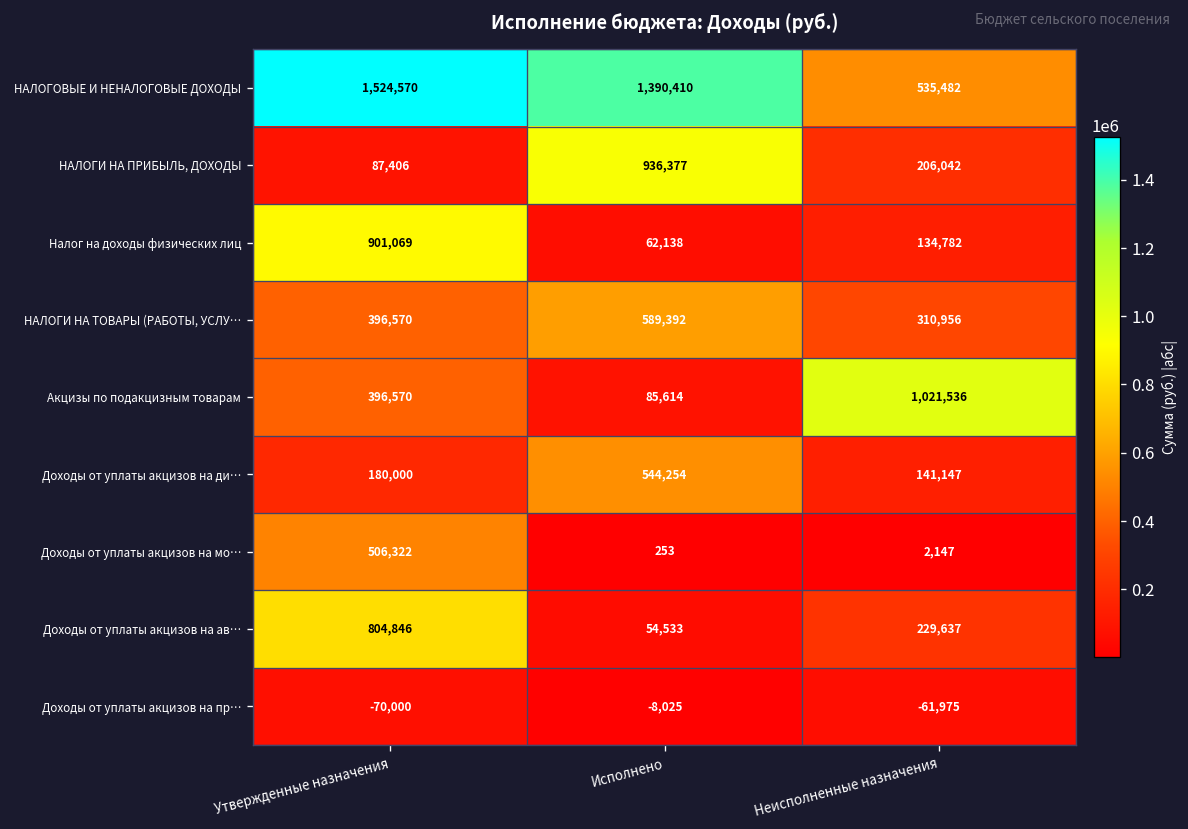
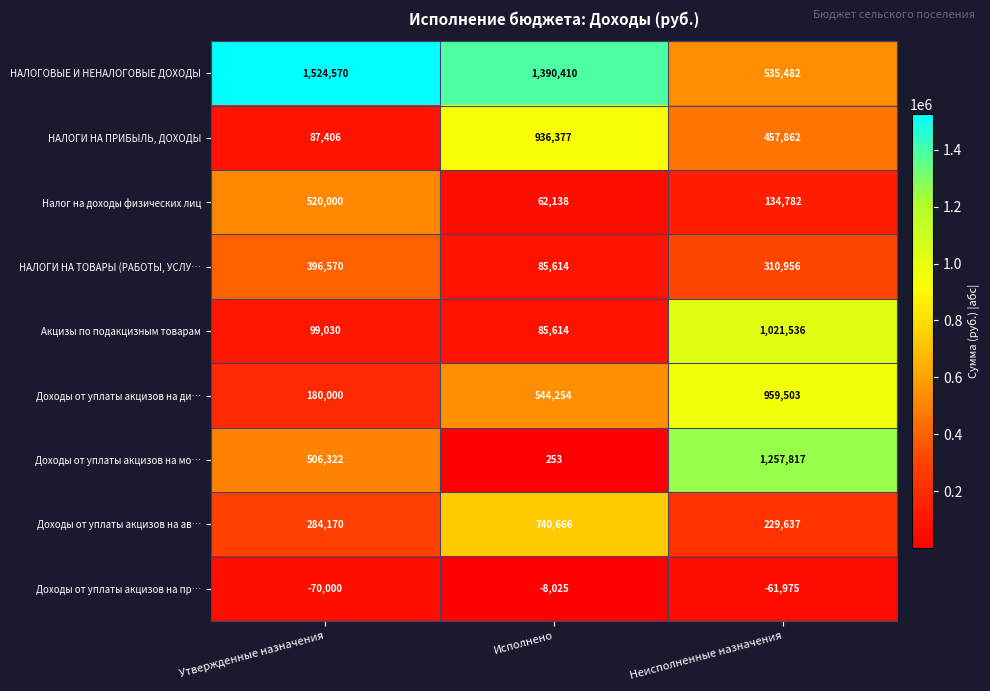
  {
    "НАЛОГОВЫЕ И НЕНАЛОГОВЫЕ ДОХОДЫ": {
      "Утвержденные назначения": "1,524,570",
      "Исполнено": "1,390,410",
      "Неисполненные назначения": "535,482"
    },
    "НАЛОГИ НА ПРИБЫЛЬ, ДОХОДЫ": {
      "Утвержденные назначения": "87,406",
      "Исполнено": "936,377",
-     "Неисполненные назначения": "206,042"
+     "Неисполненные назначения": "457,862"
    },
    "Налог на доходы физических лиц": {
-     "Утвержденные назначения": "901,069",
+     "Утвержденные назначения": "520,000",
      "Исполнено": "62,138",
      "Неисполненные назначения": "134,782"
    },
    "НАЛОГИ НА ТОВАРЫ (РАБОТЫ, УСЛУ…": {
      "Утвержденные назначения": "396,570",
-     "Исполнено": "589,392",
+     "Исполнено": "85,614",
      "Неисполненные назначения": "310,956"
    },
    "Акцизы по подакцизным товарам": {
-     "Утвержденные назначения": "396,570",
+     "Утвержденные назначения": "99,030",
      "Исполнено": "85,614",
      "Неисполненные назначения": "1,021,536"
    },
    "Доходы от уплаты акцизов на ди…": {
      "Утвержденные назначения": "180,000",
      "Исполнено": "544,254",
-     "Неисполненные назначения": "141,147"
+     "Неисполненные назначения": "959,503"
    },
    "Доходы от уплаты акцизов на мо…": {
      "Утвержденные назначения": "506,322",
      "Исполнено": "253",
-     "Неисполненные назначения": "2,147"
+     "Неисполненные назначения": "1,257,817"
    },
    "Доходы от уплаты акцизов на ав…": {
-     "Утвержденные назначения": "804,846",
-     "Исполнено": "54,533",
+     "Утвержденные назначения": "284,170",
+     "Исполнено": "740,666",
      "Неисполненные назначения": "229,637"
    },
    "Доходы от уплаты акцизов на пр…": {
      "Утвержденные назначения": "-70,000",
      "Исполнено": "-8,025",
      "Неисполненные назначения": "-61,975"
    }
  }
